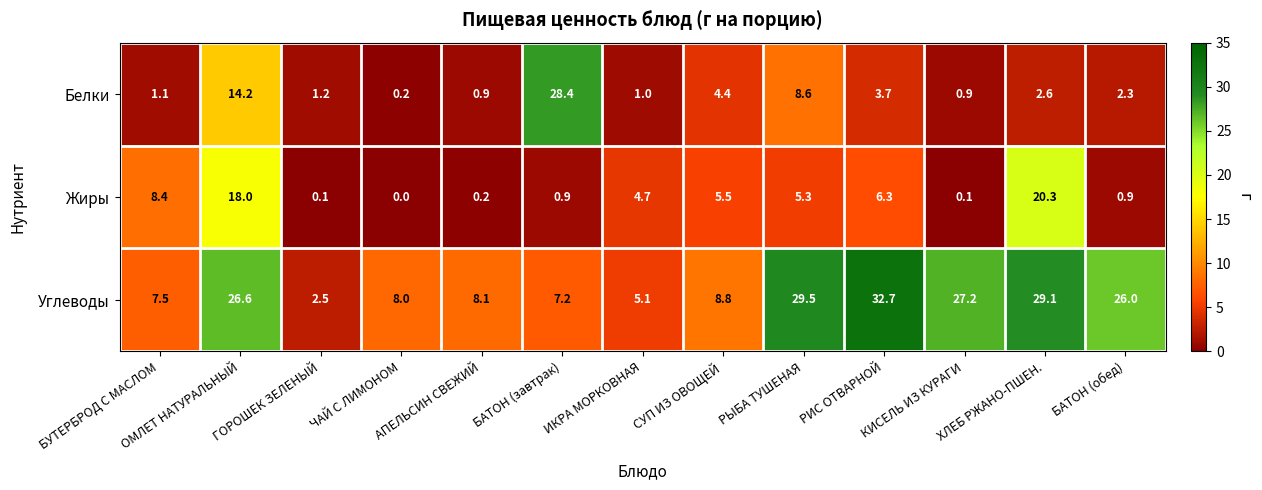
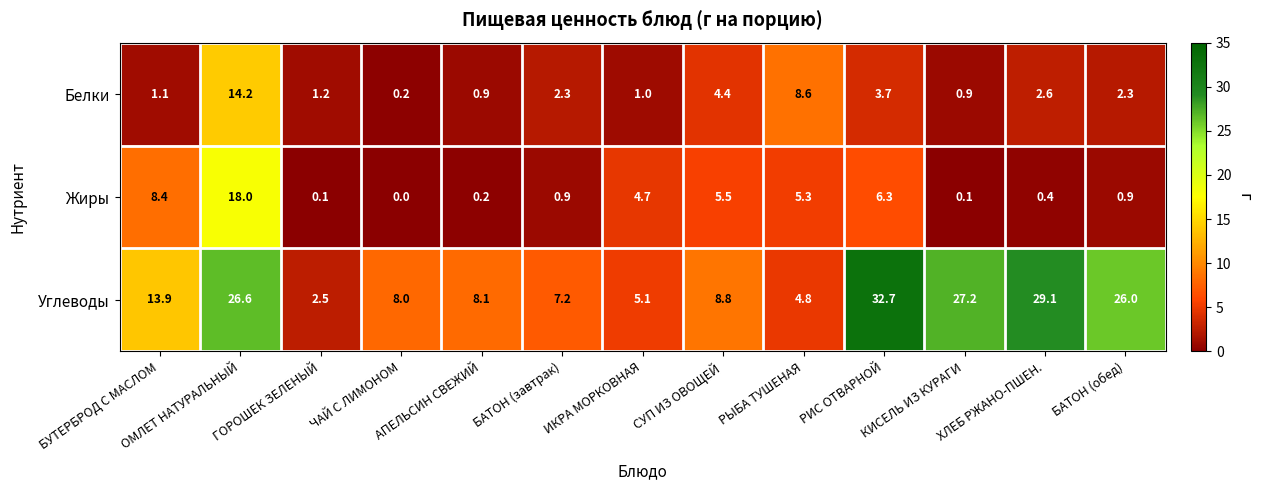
  {
    "Белки": {
      "БУТЕРБРОД С МАСЛОМ": 1.1,
      "ОМЛЕТ НАТУРАЛЬНЫЙ": 14.2,
      "ГОРОШЕК ЗЕЛЕНЫЙ": 1.2,
      "ЧАЙ С ЛИМОНОМ": 0.2,
      "АПЕЛЬСИН СВЕЖИЙ": 0.9,
-     "БАТОН (завтрак)": 28.4,
+     "БАТОН (завтрак)": 2.3,
      "ИКРА МОРКОВНАЯ": 1.0,
      "СУП ИЗ ОВОЩЕЙ": 4.4,
      "РЫБА ТУШЕНАЯ": 8.6,
      "РИС ОТВАРНОЙ": 3.7,
      "КИСЕЛЬ ИЗ КУРАГИ": 0.9,
      "ХЛЕБ РЖАНО-ПШЕН.": 2.6,
      "БАТОН (обед)": 2.3
    },
    "Жиры": {
      "БУТЕРБРОД С МАСЛОМ": 8.4,
      "ОМЛЕТ НАТУРАЛЬНЫЙ": 18.0,
      "ГОРОШЕК ЗЕЛЕНЫЙ": 0.1,
      "ЧАЙ С ЛИМОНОМ": 0.0,
      "АПЕЛЬСИН СВЕЖИЙ": 0.2,
      "БАТОН (завтрак)": 0.9,
      "ИКРА МОРКОВНАЯ": 4.7,
      "СУП ИЗ ОВОЩЕЙ": 5.5,
      "РЫБА ТУШЕНАЯ": 5.3,
      "РИС ОТВАРНОЙ": 6.3,
      "КИСЕЛЬ ИЗ КУРАГИ": 0.1,
-     "ХЛЕБ РЖАНО-ПШЕН.": 20.3,
+     "ХЛЕБ РЖАНО-ПШЕН.": 0.4,
      "БАТОН (обед)": 0.9
    },
    "Углеводы": {
-     "БУТЕРБРОД С МАСЛОМ": 7.5,
+     "БУТЕРБРОД С МАСЛОМ": 13.9,
      "ОМЛЕТ НАТУРАЛЬНЫЙ": 26.6,
      "ГОРОШЕК ЗЕЛЕНЫЙ": 2.5,
      "ЧАЙ С ЛИМОНОМ": 8.0,
      "АПЕЛЬСИН СВЕЖИЙ": 8.1,
      "БАТОН (завтрак)": 7.2,
      "ИКРА МОРКОВНАЯ": 5.1,
      "СУП ИЗ ОВОЩЕЙ": 8.8,
-     "РЫБА ТУШЕНАЯ": 29.5,
+     "РЫБА ТУШЕНАЯ": 4.8,
      "РИС ОТВАРНОЙ": 32.7,
      "КИСЕЛЬ ИЗ КУРАГИ": 27.2,
      "ХЛЕБ РЖАНО-ПШЕН.": 29.1,
      "БАТОН (обед)": 26.0
    }
  }
